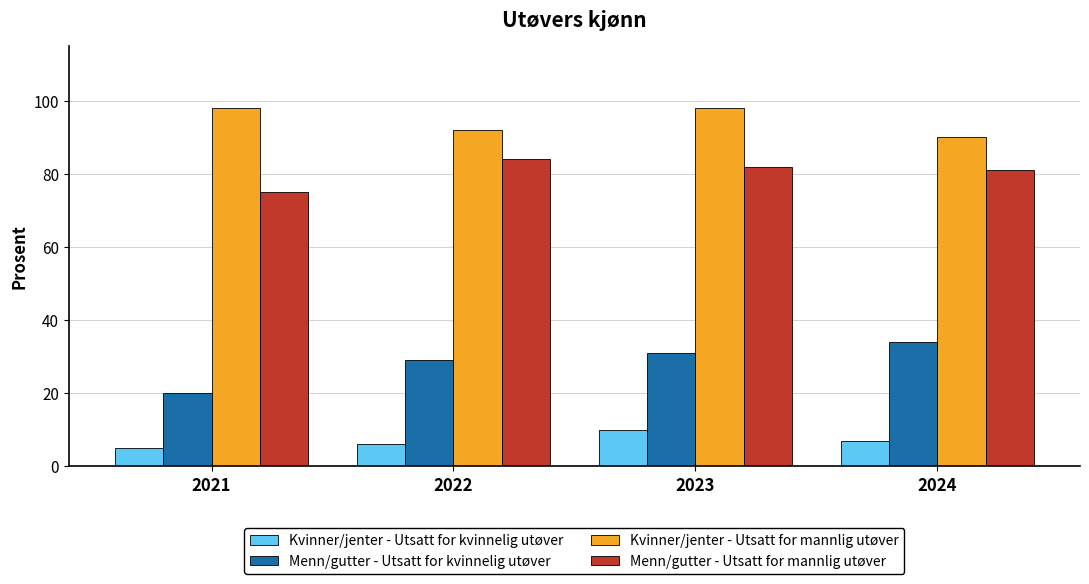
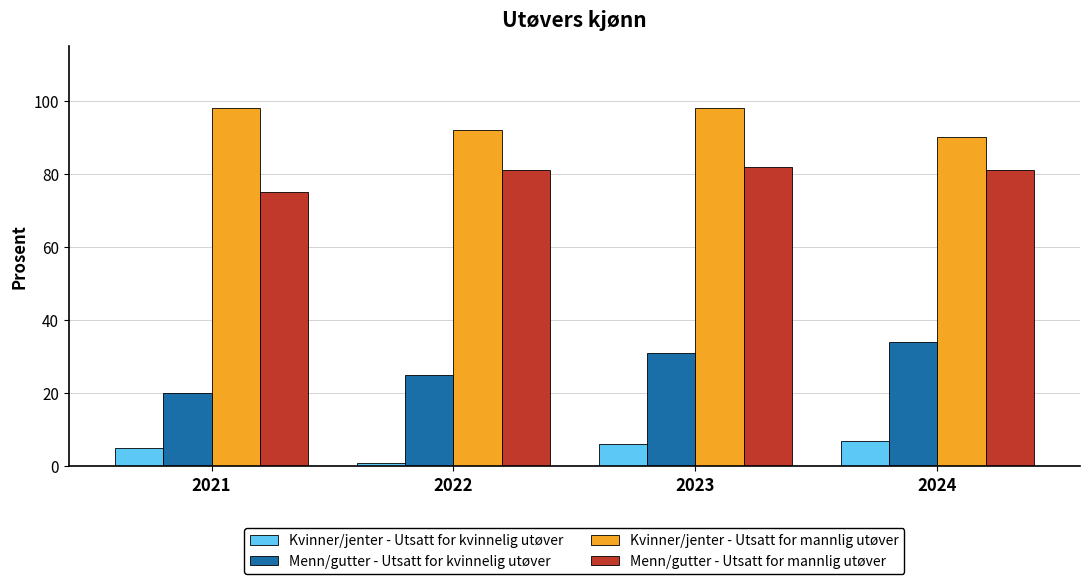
  {
    "Kvinner/jenter - Utsatt for kvinnelig utøver": {
      "2021": 5,
-     "2022": 6,
-     "2023": 10,
+     "2022": 1,
+     "2023": 6,
      "2024": 7
    },
    "Menn/gutter - Utsatt for kvinnelig utøver": {
      "2021": 20,
-     "2022": 29,
+     "2022": 25,
      "2023": 31,
      "2024": 34
    },
    "Kvinner/jenter - Utsatt for mannlig utøver": {
      "2021": 98,
      "2022": 92,
      "2023": 98,
      "2024": 90
    },
    "Menn/gutter - Utsatt for mannlig utøver": {
      "2021": 75,
-     "2022": 84,
+     "2022": 81,
      "2023": 82,
      "2024": 81
    }
  }
